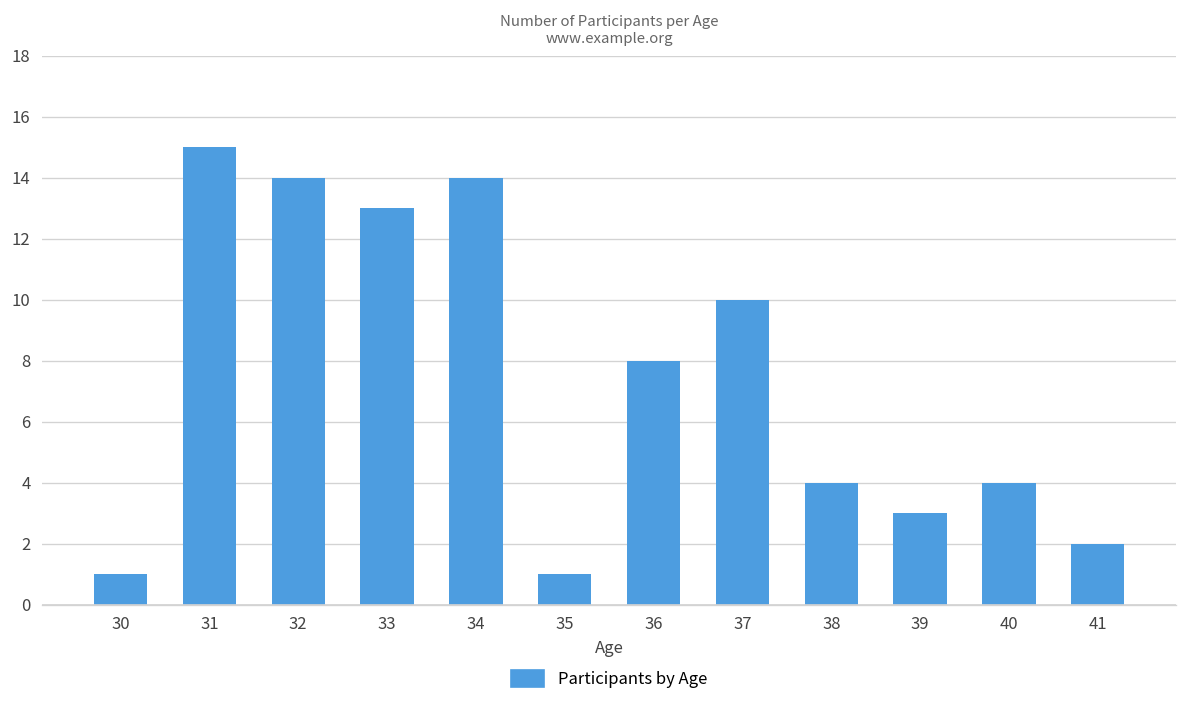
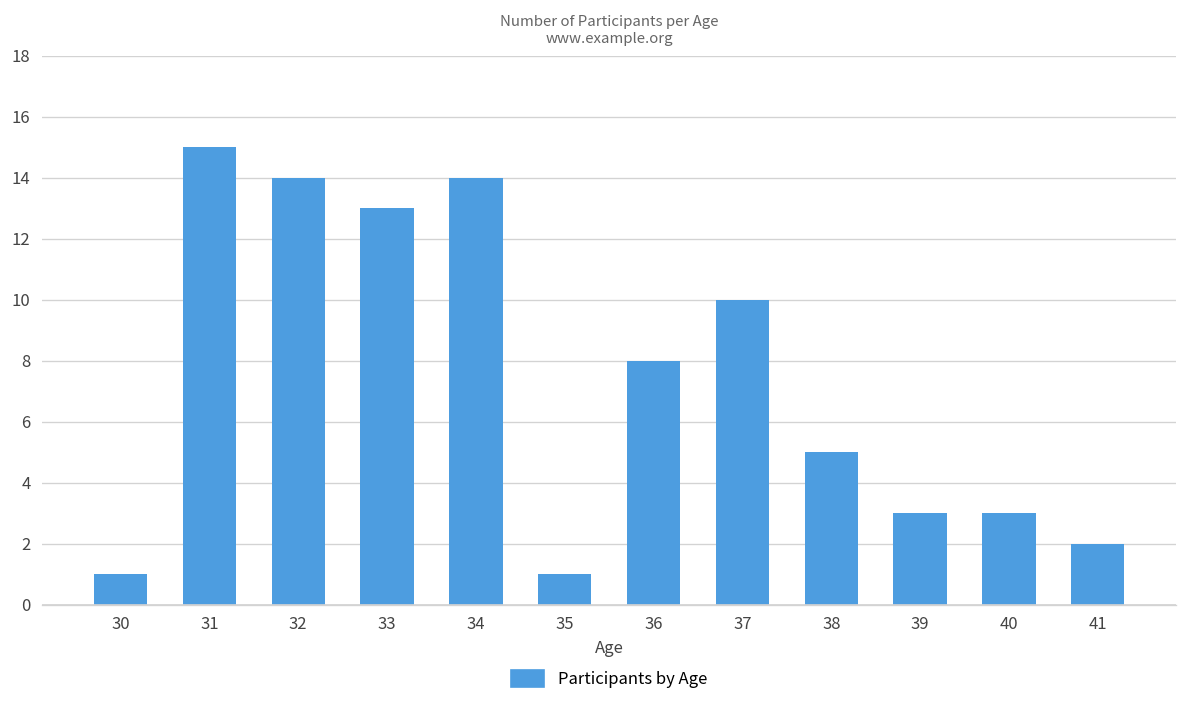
  {
    "30": 1,
    "31": 15,
    "32": 14,
    "33": 13,
    "34": 14,
    "35": 1,
    "36": 8,
    "37": 10,
-   "38": 4,
+   "38": 5,
    "39": 3,
-   "40": 4,
+   "40": 3,
    "41": 2
  }
